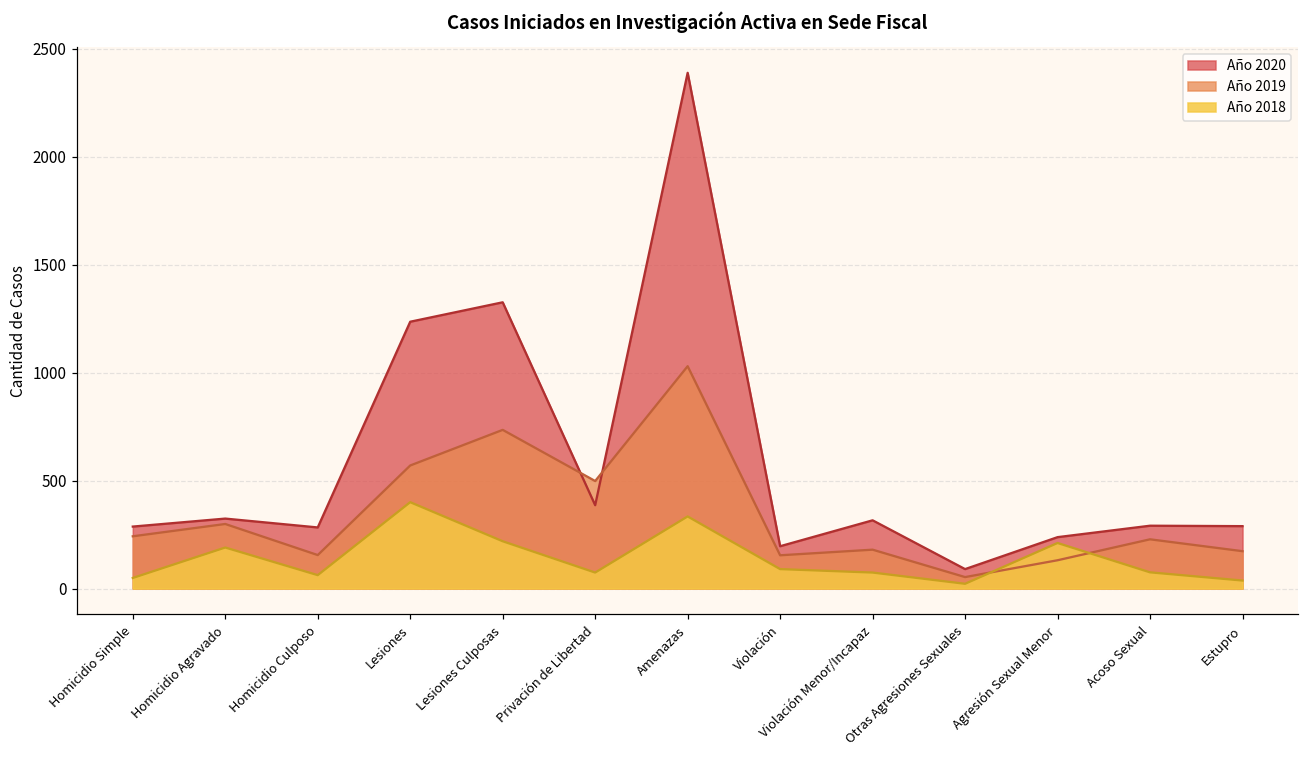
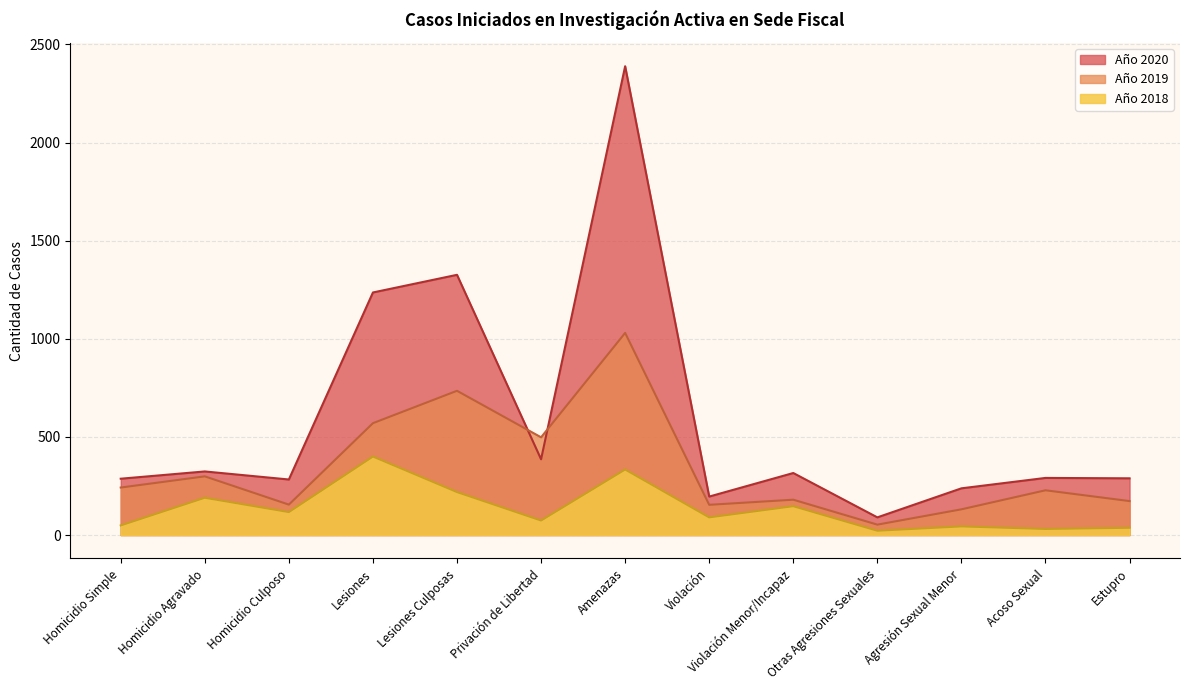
  {
    "Año 2018": {
      "Homicidio Simple": 50,
      "Homicidio Agravado": 190,
-     "Homicidio Culposo": 60,
+     "Homicidio Culposo": 120,
      "Lesiones": 400,
      "Lesiones Culposas": 220,
      "Privación de Libertad": 70,
      "Amenazas": 330,
      "Violación": 90,
-     "Violación Menor/Incapaz": 70,
+     "Violación Menor/Incapaz": 150,
      "Otras Agresiones Sexuales": 20,
-     "Agresión Sexual Menor": 210,
-     "Acoso Sexual": 80,
+     "Agresión Sexual Menor": 40,
+     "Acoso Sexual": 30,
      "Estupro": 40
    }
  }
